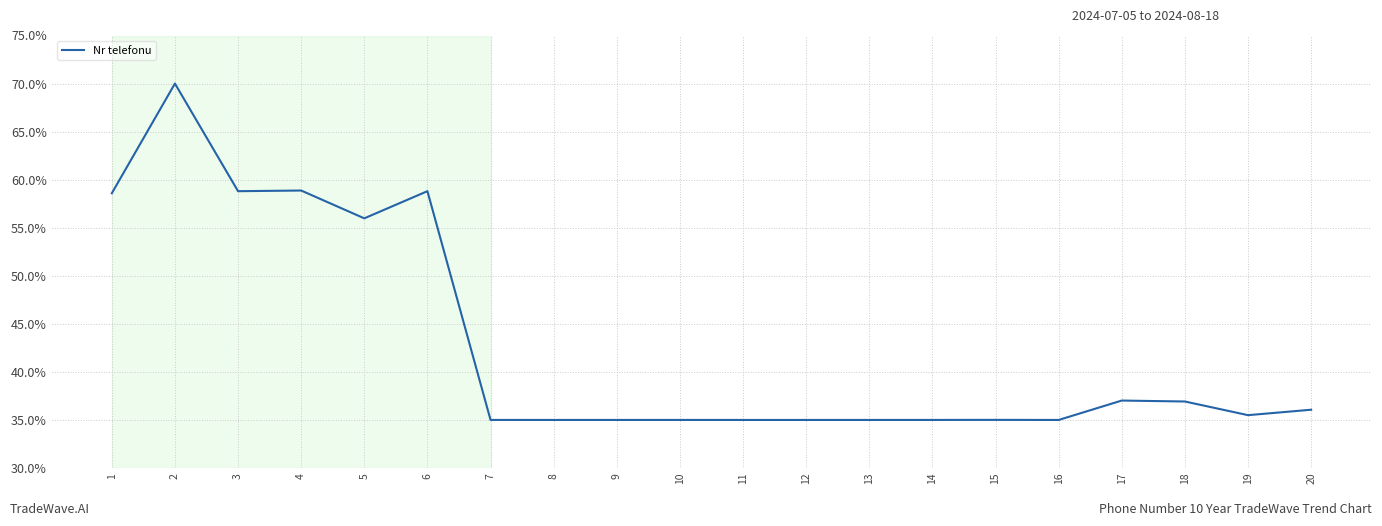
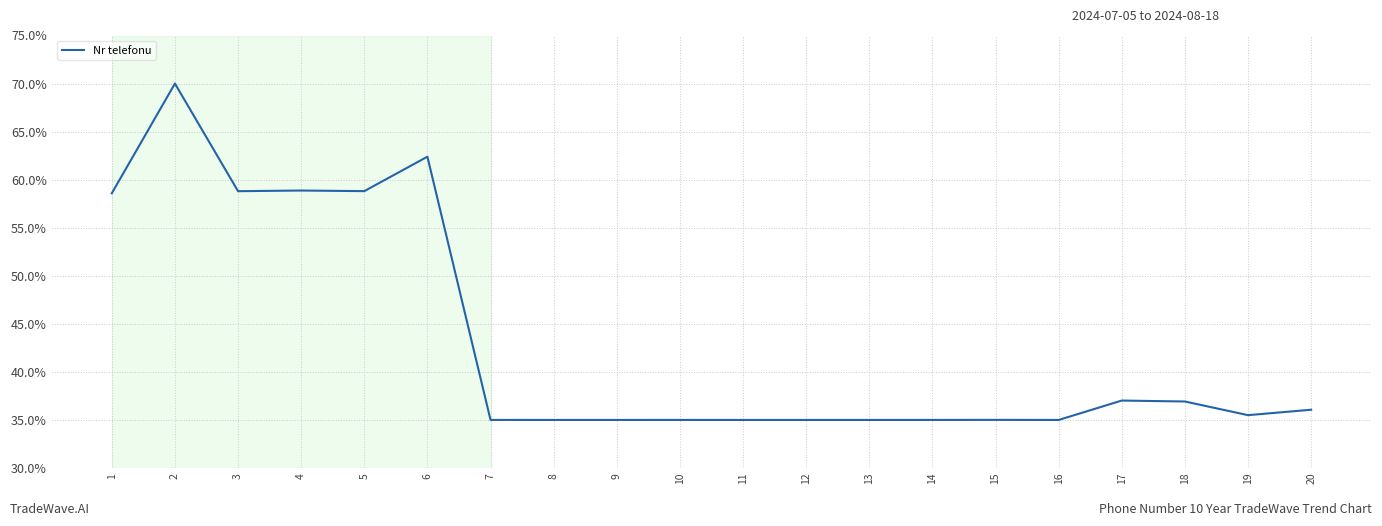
  {
    "1": "59%",
    "2": "70%",
    "3": "59%",
    "4": "59%",
-   "5": "56%",
-   "6": "59%",
+   "5": "59%",
+   "6": "62%",
    "7": "35%",
    "8": "35%",
    "9": "35%",
    "10": "35%",
    "11": "35%",
    "12": "35%",
    "13": "35%",
    "14": "35%",
    "15": "35%",
    "16": "35%",
    "17": "37%",
    "18": "37%",
    "19": "35%",
    "20": "36%"
  }
